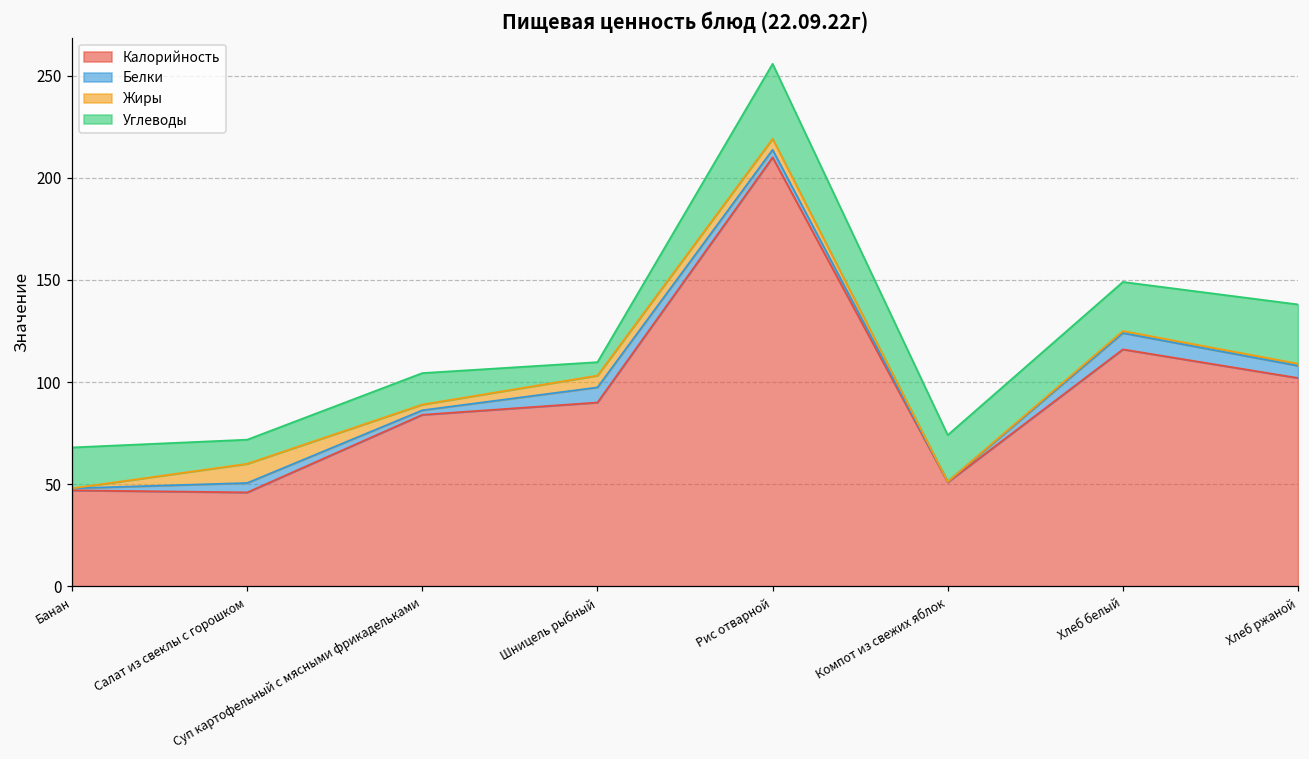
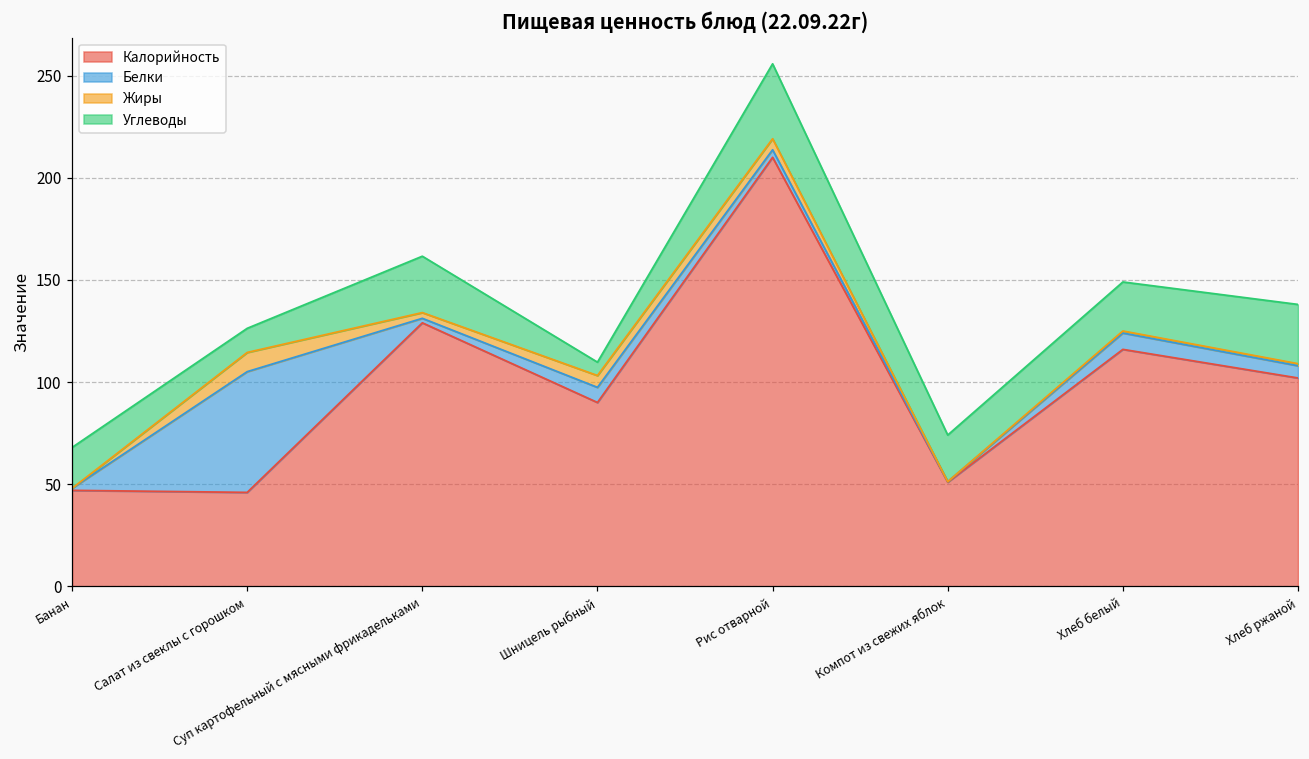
  {
    "Калорийность": {
      "Салат из свеклы с горошком": 46,
-     "Суп картофельный с мясными фрикадельками": 84,
+     "Суп картофельный с мясными фрикадельками": 129,
      "Шницель рыбный": 90,
      "Рис отварной": 210,
      "Хлеб белый": 116,
      "Хлеб ржаной": 102
    },
    "Белки": {
-     "Салат из свеклы с горошком": 5,
+     "Салат из свеклы с горошком": 59,
      "Суп картофельный с мясными фрикадельками": 2,
      "Шницель рыбный": 7,
      "Рис отварной": 4
    },
    "Жиры": {
      "Салат из свеклы с горошком": 9,
      "Суп картофельный с мясными фрикадельками": 3,
      "Шницель рыбный": 6,
      "Рис отварной": 5
    },
    "Углеводы": {
      "Банан": 20,
      "Салат из свеклы с горошком": 12,
-     "Суп картофельный с мясными фрикадельками": 15,
+     "Суп картофельный с мясными фрикадельками": 28,
      "Шницель рыбный": 7,
      "Рис отварной": 37,
      "Компот из свежих яблок": 23,
      "Хлеб белый": 24,
      "Хлеб ржаной": 29
    }
  }
